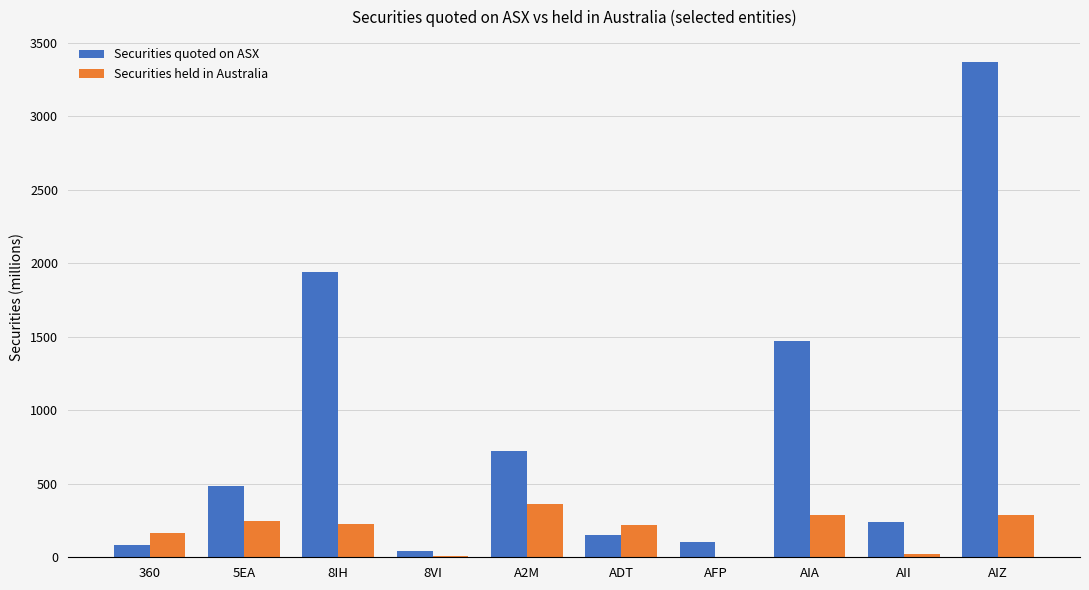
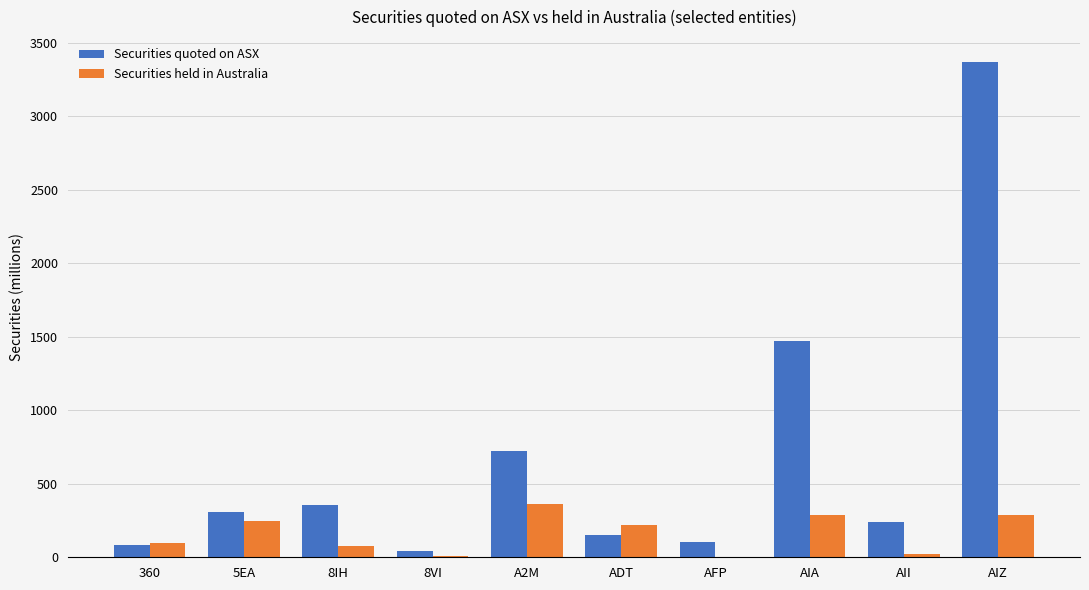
  {
    "Securities quoted on ASX": {
      "360": 80,
-     "5EA": 480,
-     "8IH": 1940,
+     "5EA": 300,
+     "8IH": 360,
      "8VI": 40,
      "A2M": 720,
      "ADT": 150,
      "AFP": 100,
      "AIA": 1470,
      "AII": 240,
      "AIZ": 3370
    },
    "Securities held in Australia": {
-     "360": 160,
+     "360": 100,
      "5EA": 250,
-     "8IH": 220,
+     "8IH": 80,
      "A2M": 360,
      "ADT": 220,
      "AIA": 280,
      "AII": 20,
      "AIZ": 290
    }
  }
